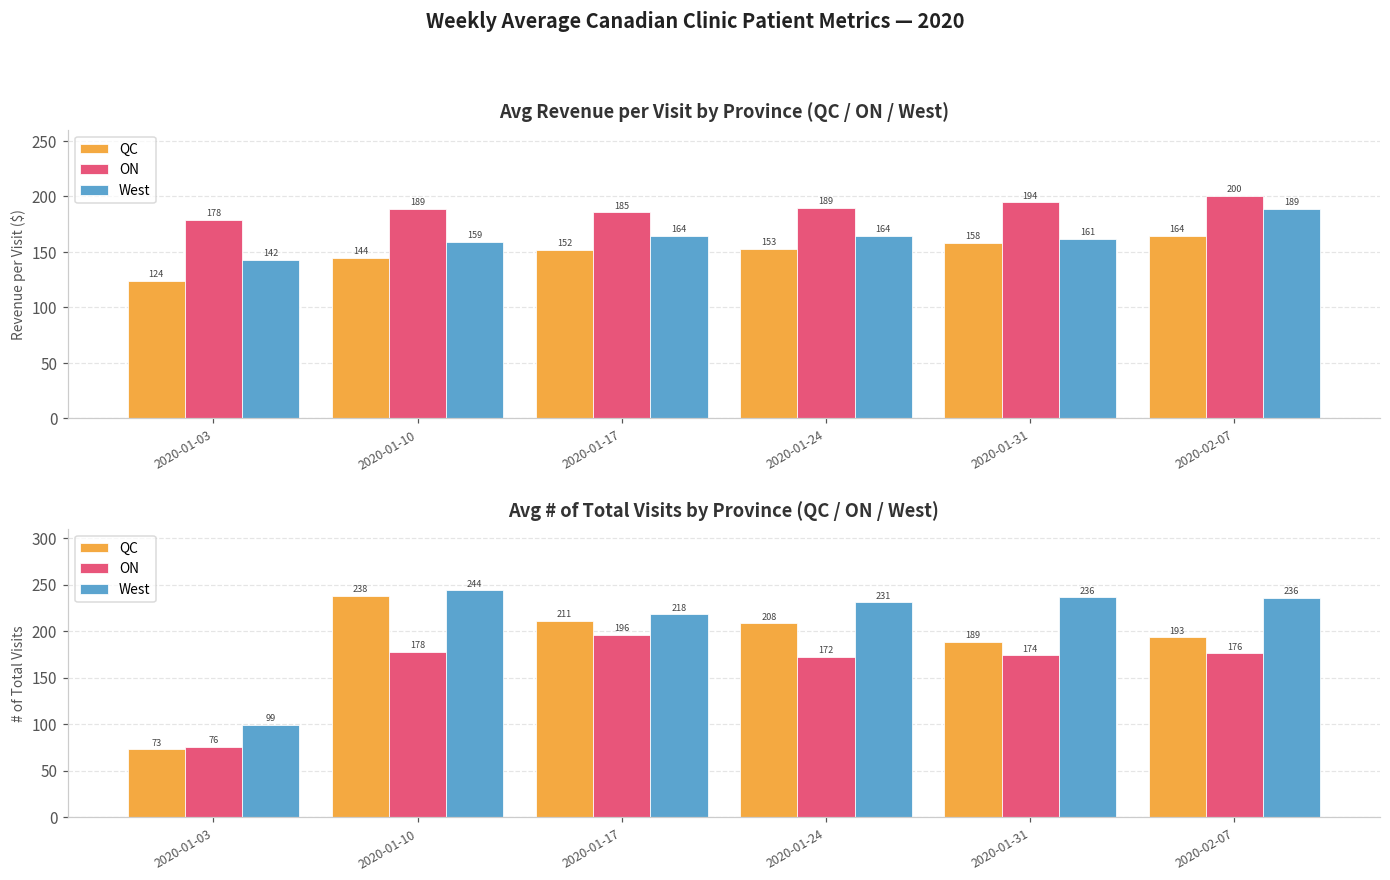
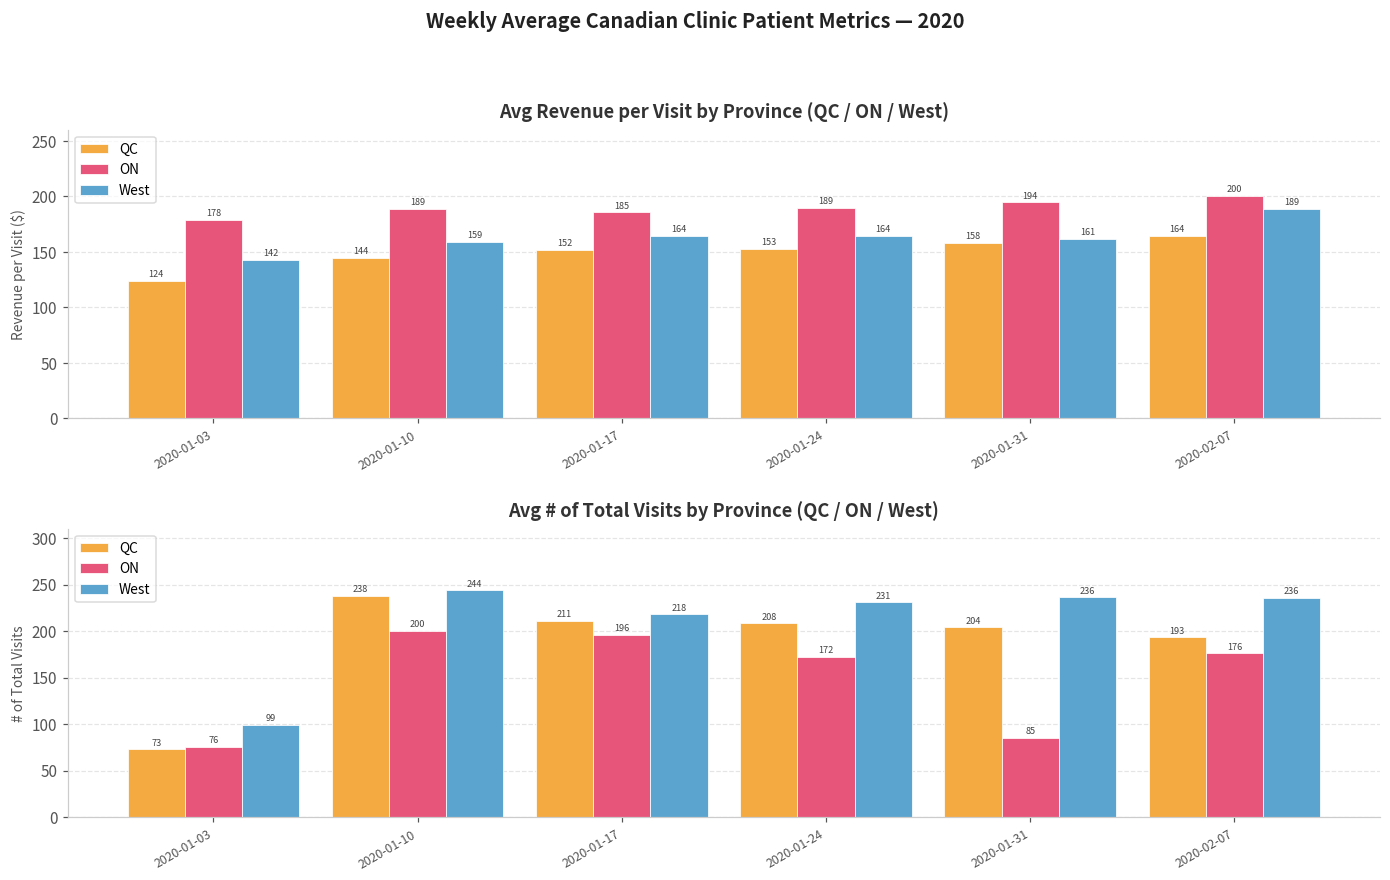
  {
    "Avg Revenue per Visit by Province (QC / ON / West)": {
      "QC": {
        "2020-01-03": 124,
        "2020-01-10": 144,
        "2020-01-17": 152,
        "2020-01-24": 153,
        "2020-01-31": 158,
        "2020-02-07": 164
      },
      "ON": {
        "2020-01-03": 178,
        "2020-01-10": 189,
        "2020-01-17": 185,
        "2020-01-24": 189,
        "2020-01-31": 194,
        "2020-02-07": 200
      },
      "West": {
        "2020-01-03": 142,
        "2020-01-10": 159,
        "2020-01-17": 164,
        "2020-01-24": 164,
        "2020-01-31": 161,
        "2020-02-07": 189
      }
    },
    "Avg # of Total Visits by Province (QC / ON / West)": {
      "QC": {
        "2020-01-03": 73,
        "2020-01-10": 238,
        "2020-01-17": 211,
        "2020-01-24": 208,
-       "2020-01-31": 189,
+       "2020-01-31": 204,
        "2020-02-07": 193
      },
      "ON": {
        "2020-01-03": 76,
-       "2020-01-10": 178,
+       "2020-01-10": 200,
        "2020-01-17": 196,
        "2020-01-24": 172,
-       "2020-01-31": 174,
+       "2020-01-31": 85,
        "2020-02-07": 176
      },
      "West": {
        "2020-01-03": 99,
        "2020-01-10": 244,
        "2020-01-17": 218,
        "2020-01-24": 231,
        "2020-01-31": 236,
        "2020-02-07": 236
      }
    }
  }
